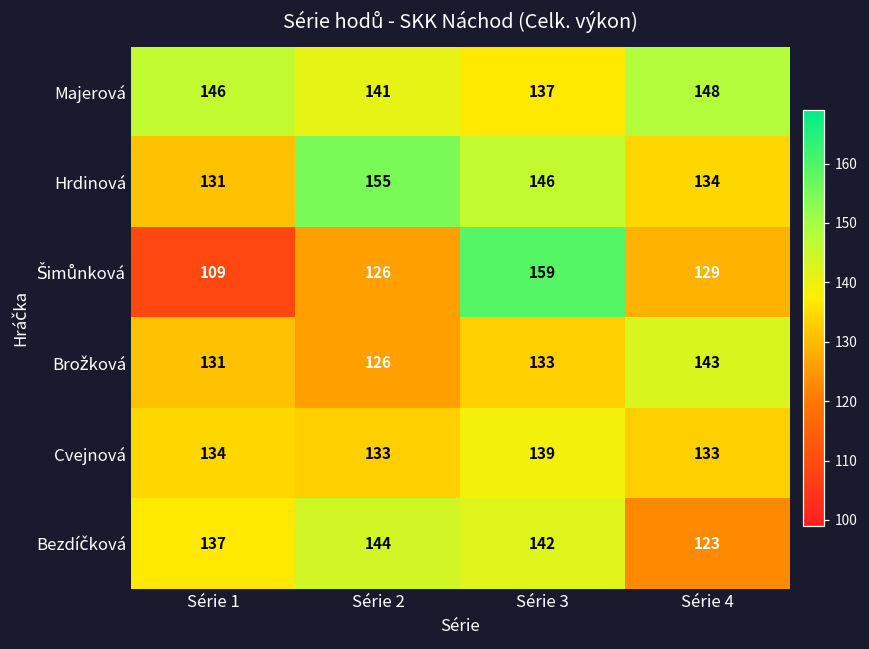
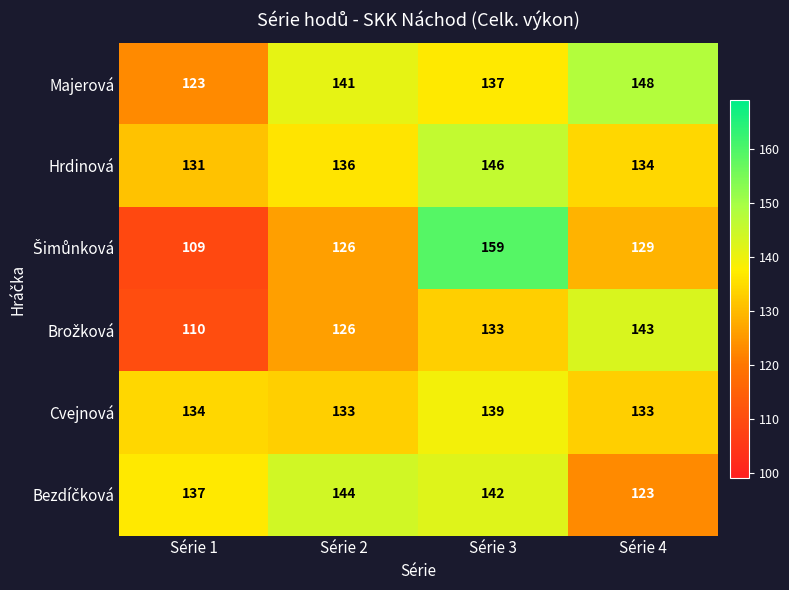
  {
    "Majerová": {
-     "Série 1": 146,
+     "Série 1": 123,
      "Série 2": 141,
      "Série 3": 137,
      "Série 4": 148
    },
    "Hrdinová": {
      "Série 1": 131,
-     "Série 2": 155,
+     "Série 2": 136,
      "Série 3": 146,
      "Série 4": 134
    },
    "Šimůnková": {
      "Série 1": 109,
      "Série 2": 126,
      "Série 3": 159,
      "Série 4": 129
    },
    "Brožková": {
-     "Série 1": 131,
+     "Série 1": 110,
      "Série 2": 126,
      "Série 3": 133,
      "Série 4": 143
    },
    "Cvejnová": {
      "Série 1": 134,
      "Série 2": 133,
      "Série 3": 139,
      "Série 4": 133
    },
    "Bezdíčková": {
      "Série 1": 137,
      "Série 2": 144,
      "Série 3": 142,
      "Série 4": 123
    }
  }
